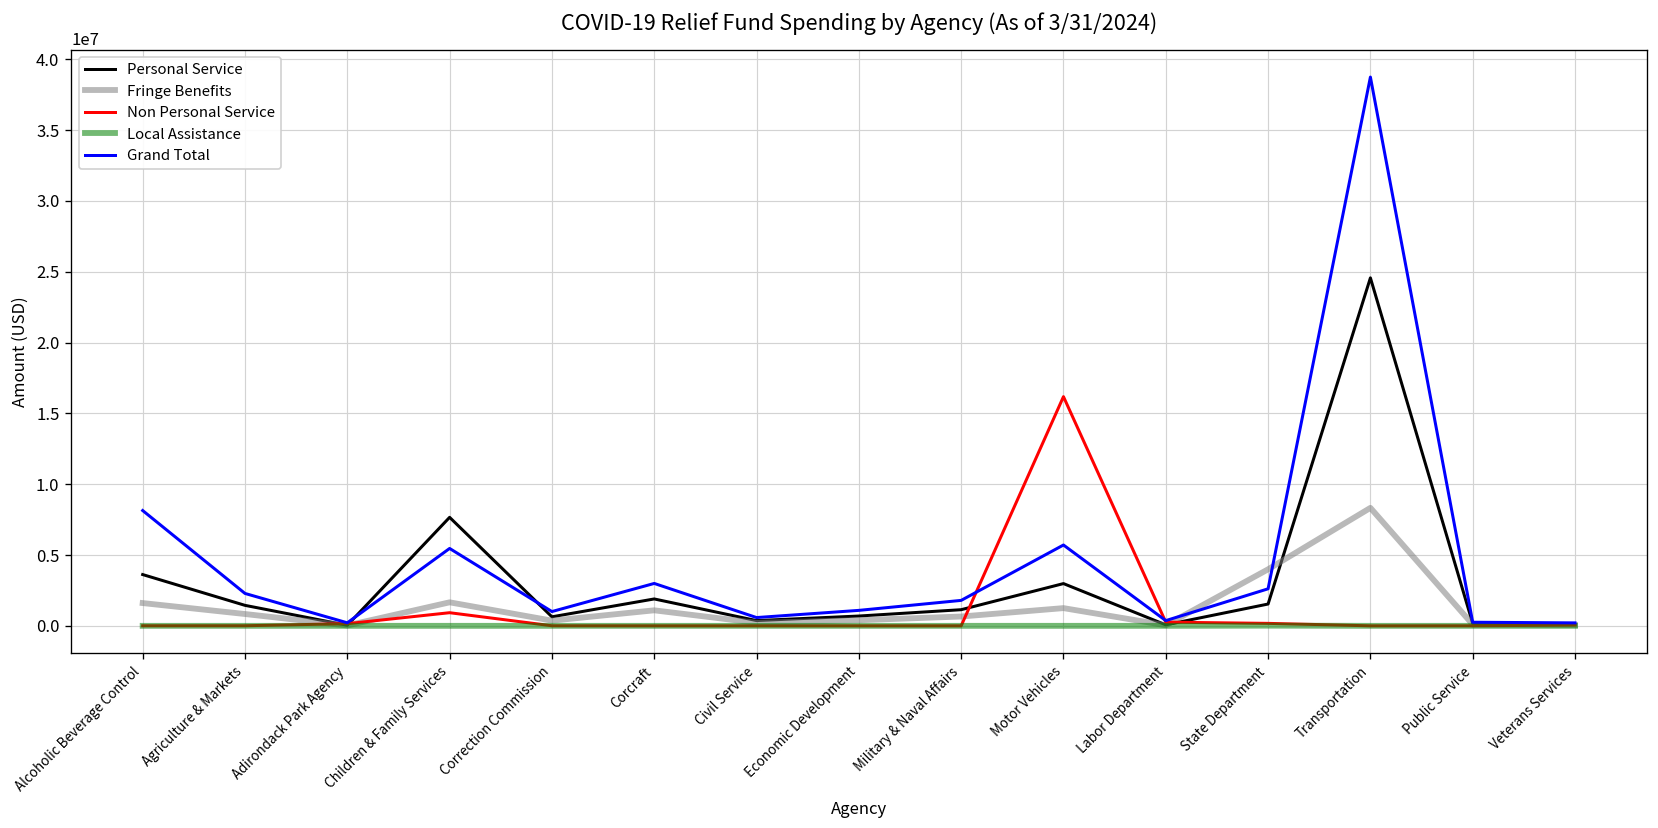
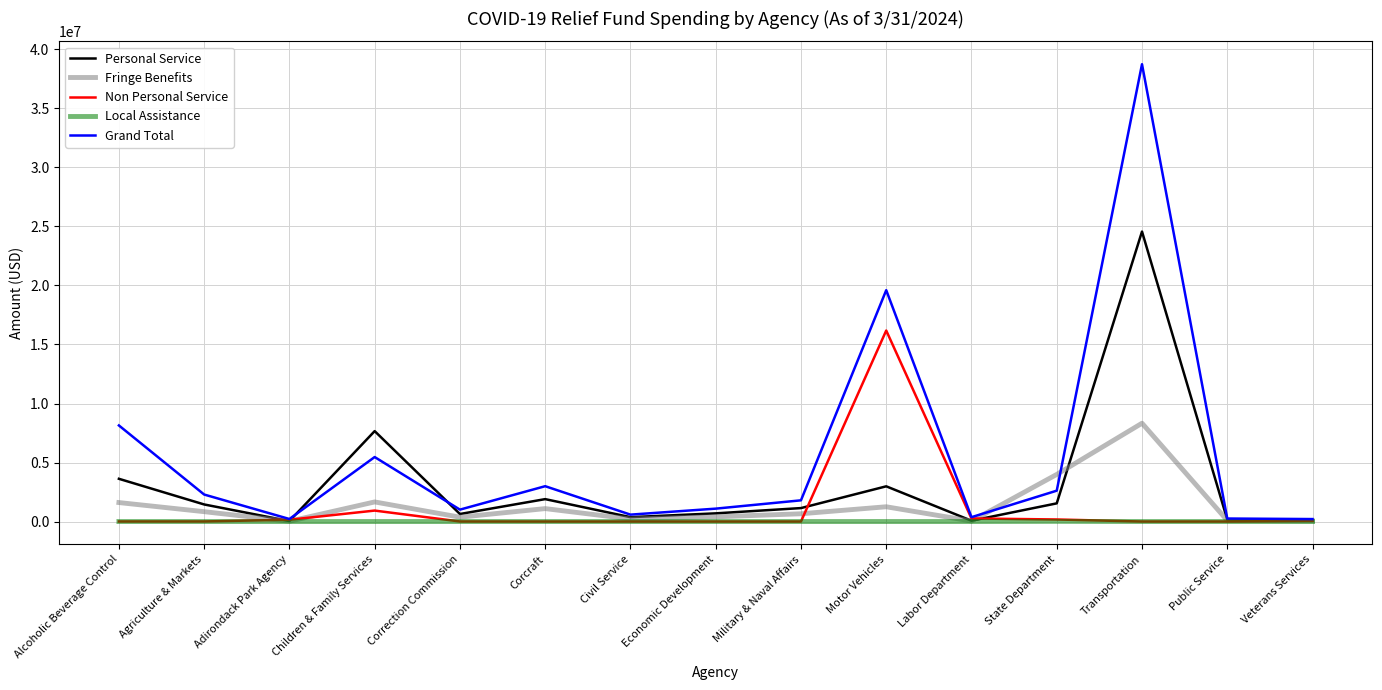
  {
    "Personal Service": {
      "Alcoholic Beverage Control": 3600000,
      "Agriculture & Markets": 1400000,
      "Children & Family Services": 7700000,
      "Correction Commission": 600000,
      "Corcraft": 1900000,
      "Economic Development": 700000,
      "Military & Naval Affairs": 1100000,
      "Motor Vehicles": 3000000,
      "State Department": 1500000,
      "Transportation": 24600000
    },
    "Fringe Benefits": {
      "Alcoholic Beverage Control": 1600000,
      "Agriculture & Markets": 800000,
      "Children & Family Services": 1700000,
      "Correction Commission": 400000,
      "Corcraft": 1100000,
      "Economic Development": 400000,
      "Military & Naval Affairs": 700000,
      "Motor Vehicles": 1300000,
      "State Department": 4000000,
      "Transportation": 8300000
    },
    "Non Personal Service": {
      "Children & Family Services": 900000,
      "Motor Vehicles": 16200000
    },
    "Local Assistance": {
      "Children & Family Services": 0,
      "Motor Vehicles": 0
    },
    "Grand Total": {
      "Alcoholic Beverage Control": 8100000,
      "Agriculture & Markets": 2300000,
      "Children & Family Services": 5500000,
      "Correction Commission": 1000000,
      "Corcraft": 3000000,
      "Civil Service": 600000,
      "Economic Development": 1100000,
      "Military & Naval Affairs": 1800000,
-     "Motor Vehicles": 5700000,
+     "Motor Vehicles": 19600000,
      "State Department": 2600000,
      "Transportation": 38700000
    }
  }
